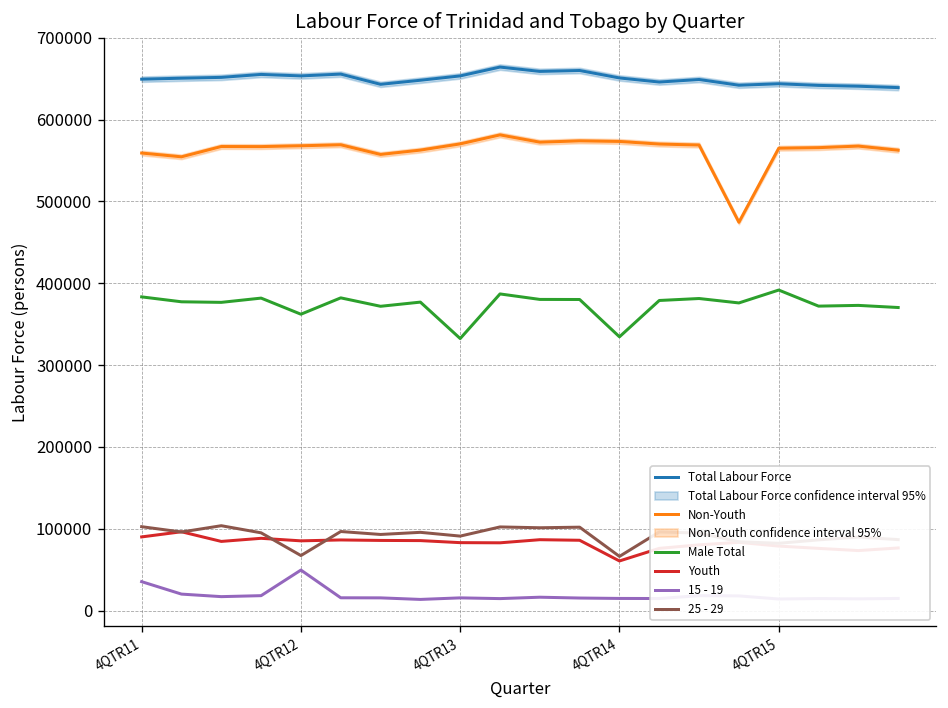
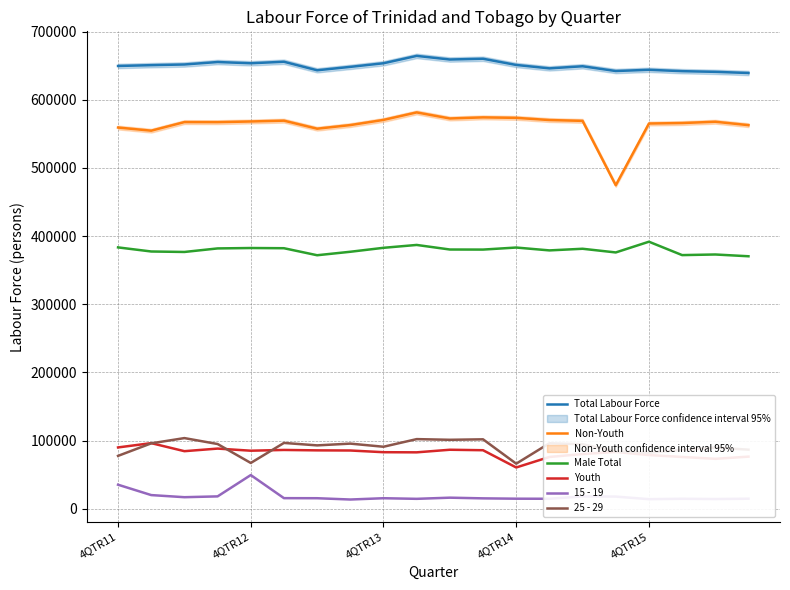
  {
    "Male Total": {
      "4QTR11": 380000,
-     "4QTR12": 360000,
-     "4QTR13": 330000,
-     "4QTR14": 330000,
+     "4QTR12": 380000,
+     "4QTR13": 380000,
+     "4QTR14": 380000,
      "4QTR15": 390000
    },
    "Youth": {
      "4QTR11": 90000,
      "4QTR12": 90000,
      "4QTR13": 80000,
      "4QTR14": 60000
    },
    "15 - 19": {
      "4QTR11": 40000,
      "4QTR12": 50000,
      "4QTR13": 20000,
      "4QTR14": 10000
    },
    "25 - 29": {
-     "4QTR11": 100000,
+     "4QTR11": 80000,
      "4QTR12": 70000,
      "4QTR13": 90000,
      "4QTR14": 70000
    }
  }
